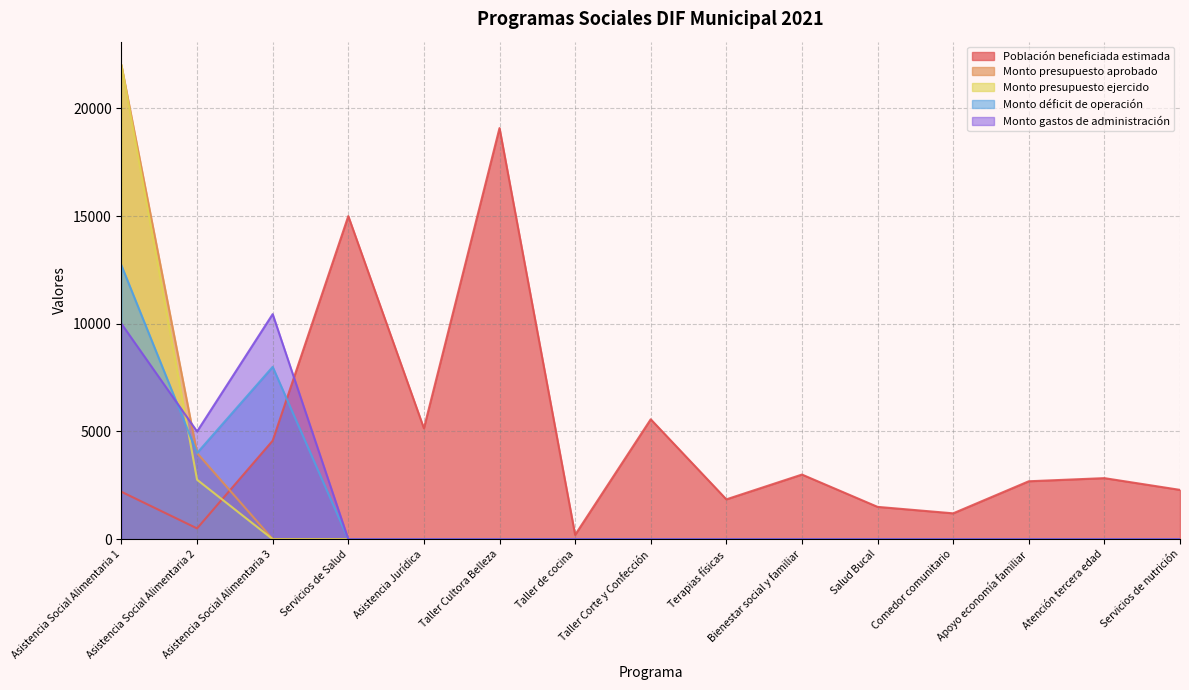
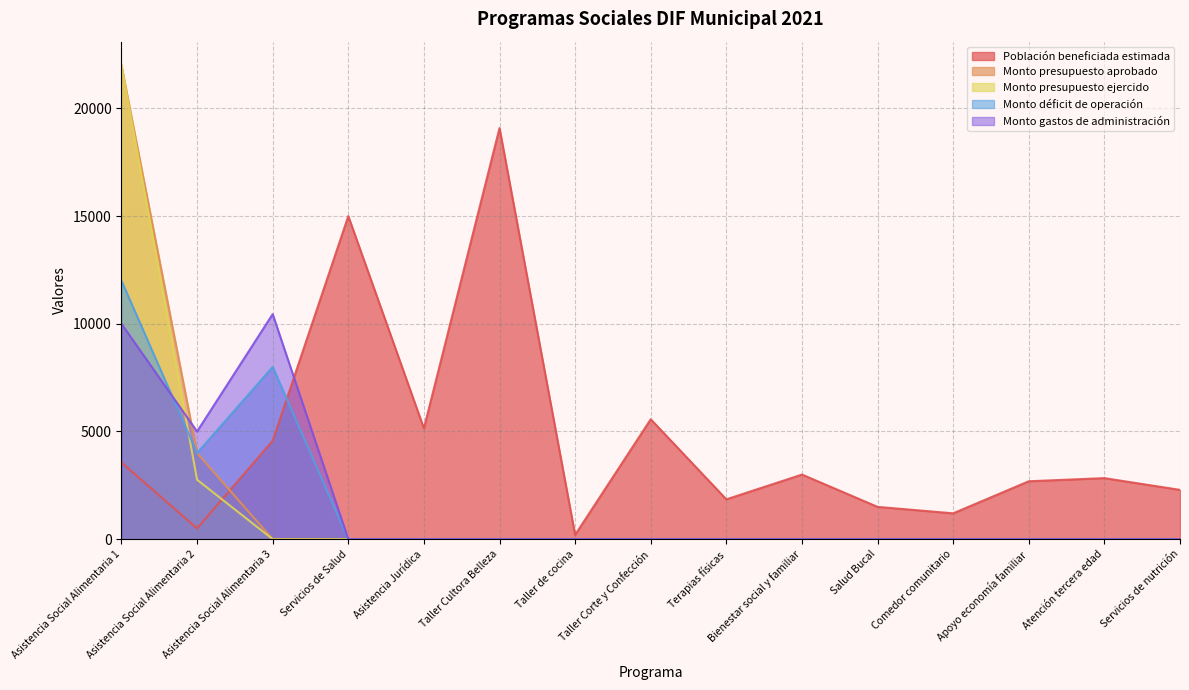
  {
    "Población beneficiada estimada": {
-     "Asistencia Social Alimentaria 1": 2200,
+     "Asistencia Social Alimentaria 1": 3600,
      "Asistencia Social Alimentaria 2": 500,
      "Asistencia Social Alimentaria 3": 4600,
      "Servicios de Salud": 15000,
      "Asistencia Jurídica": 5100,
      "Taller Cultora Belleza": 19100,
      "Taller de cocina": 200,
      "Taller Corte y Confección": 5600,
      "Terapias físicas": 1800,
      "Bienestar social y familiar": 3000,
      "Salud Bucal": 1500,
      "Comedor comunitario": 1200,
      "Apoyo economía familiar": 2700,
      "Atención tercera edad": 2800,
      "Servicios de nutrición": 2300
    },
    "Monto presupuesto ejercido": {
      "Asistencia Social Alimentaria 2": 2800
    },
    "Monto déficit de operación": {
-     "Asistencia Social Alimentaria 1": 12700,
+     "Asistencia Social Alimentaria 1": 12000,
      "Asistencia Social Alimentaria 3": 8000
    },
    "Monto gastos de administración": {
      "Asistencia Social Alimentaria 1": 10000,
      "Asistencia Social Alimentaria 2": 5000,
      "Asistencia Social Alimentaria 3": 10400
    }
  }
